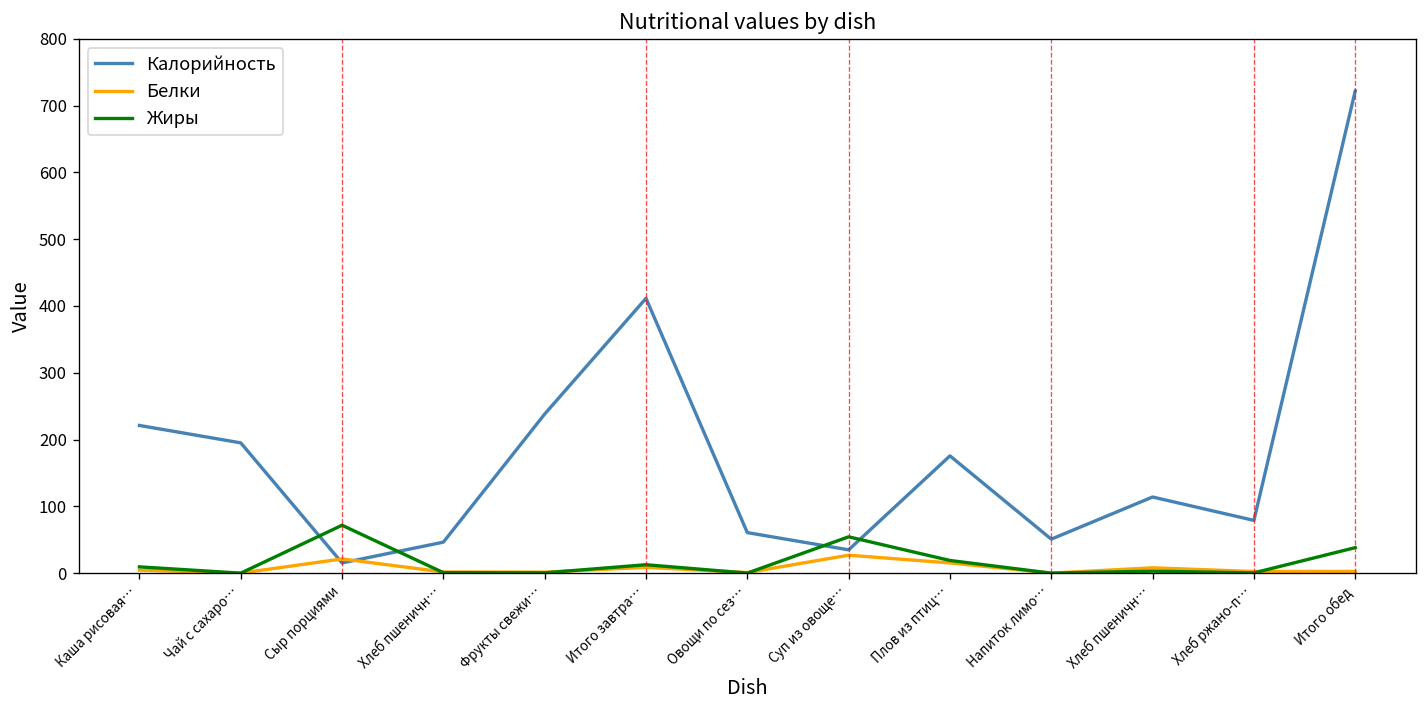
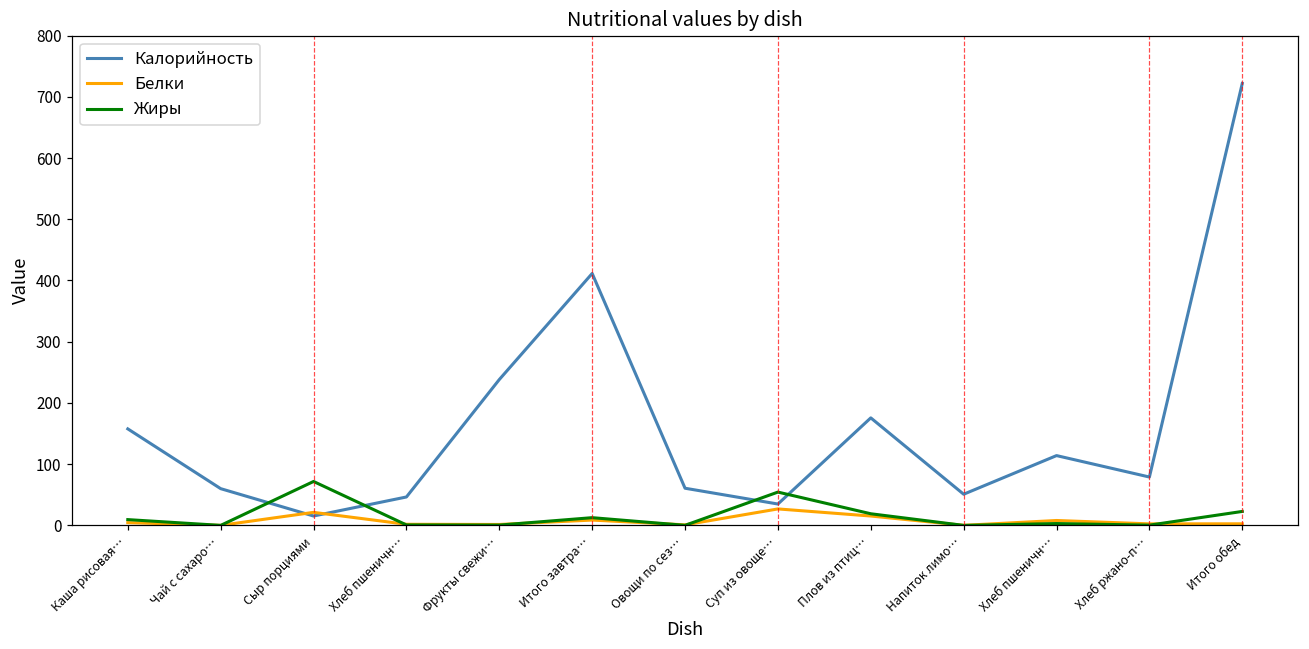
  {
    "Калорийность": {
-     "Каша рисовая…": 220,
-     "Чай с сахаро…": 200,
+     "Каша рисовая…": 160,
+     "Чай с сахаро…": 60,
      "Сыр порциями": 20,
      "Фрукты свежи…": 240,
      "Итого завтра…": 410,
      "Овощи по сез…": 60,
      "Суп из овоще…": 30,
      "Плов из птиц…": 180,
      "Напиток лимо…": 50,
      "Хлеб ржано-п…": 80,
      "Итого обед": 720
    },
    "Белки": {
      "Каша рисовая…": 0,
      "Сыр порциями": 20,
      "Суп из овоще…": 30,
      "Итого обед": 0
    },
    "Жиры": {
      "Каша рисовая…": 10,
      "Сыр порциями": 70,
      "Суп из овоще…": 50,
-     "Итого обед": 40
+     "Итого обед": 20
    }
  }
